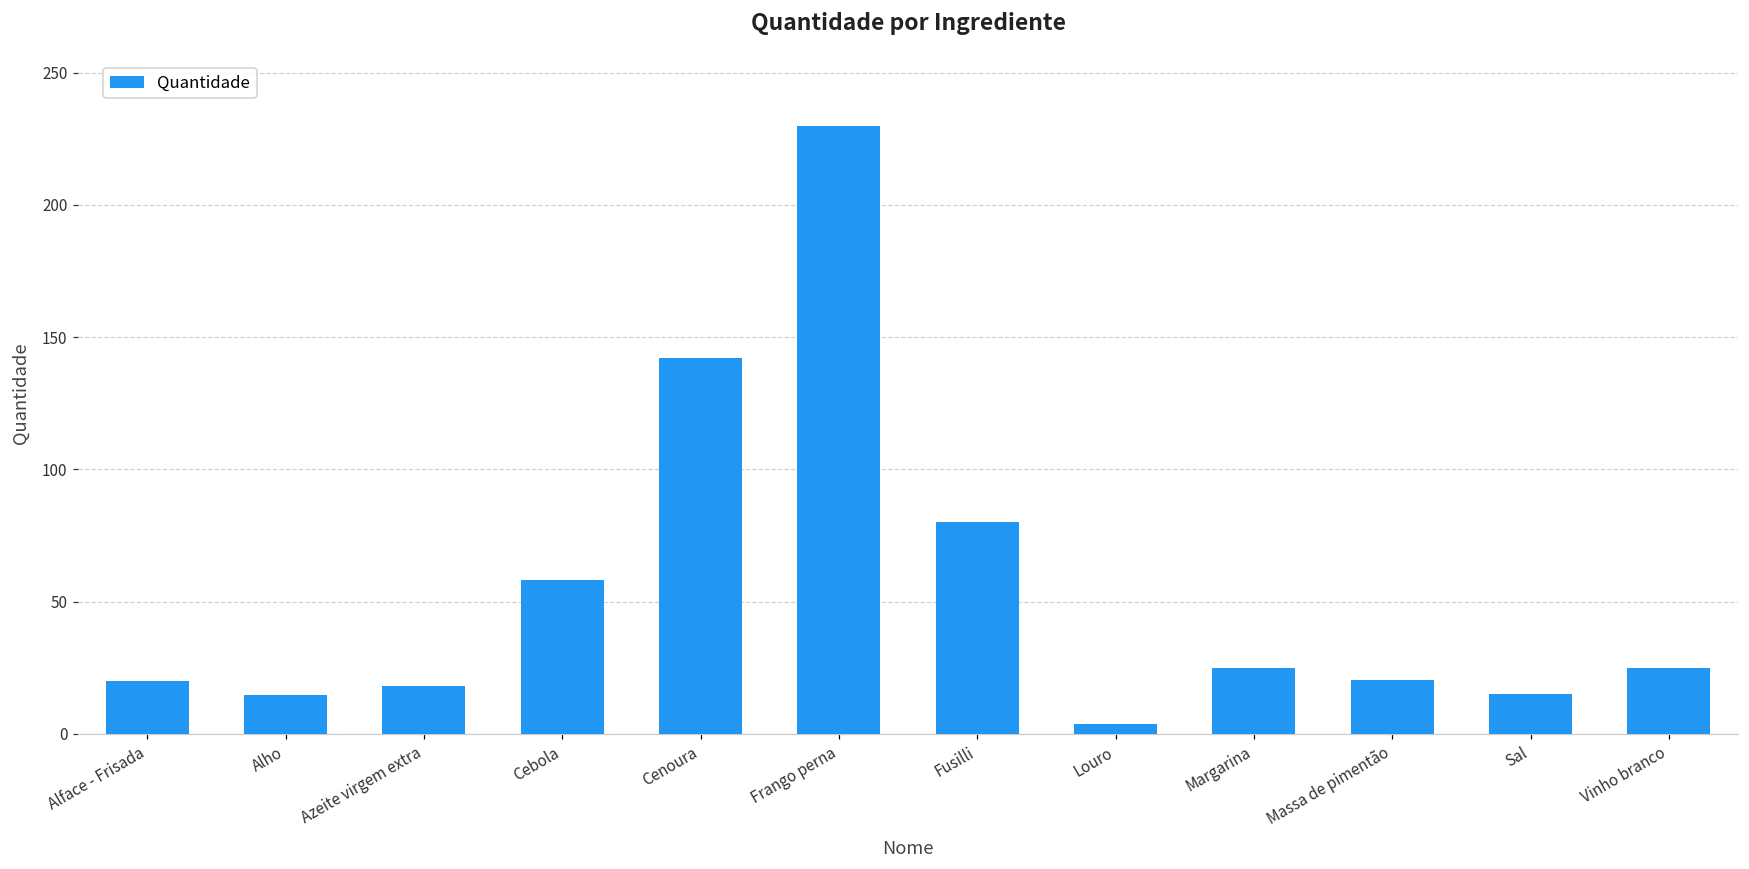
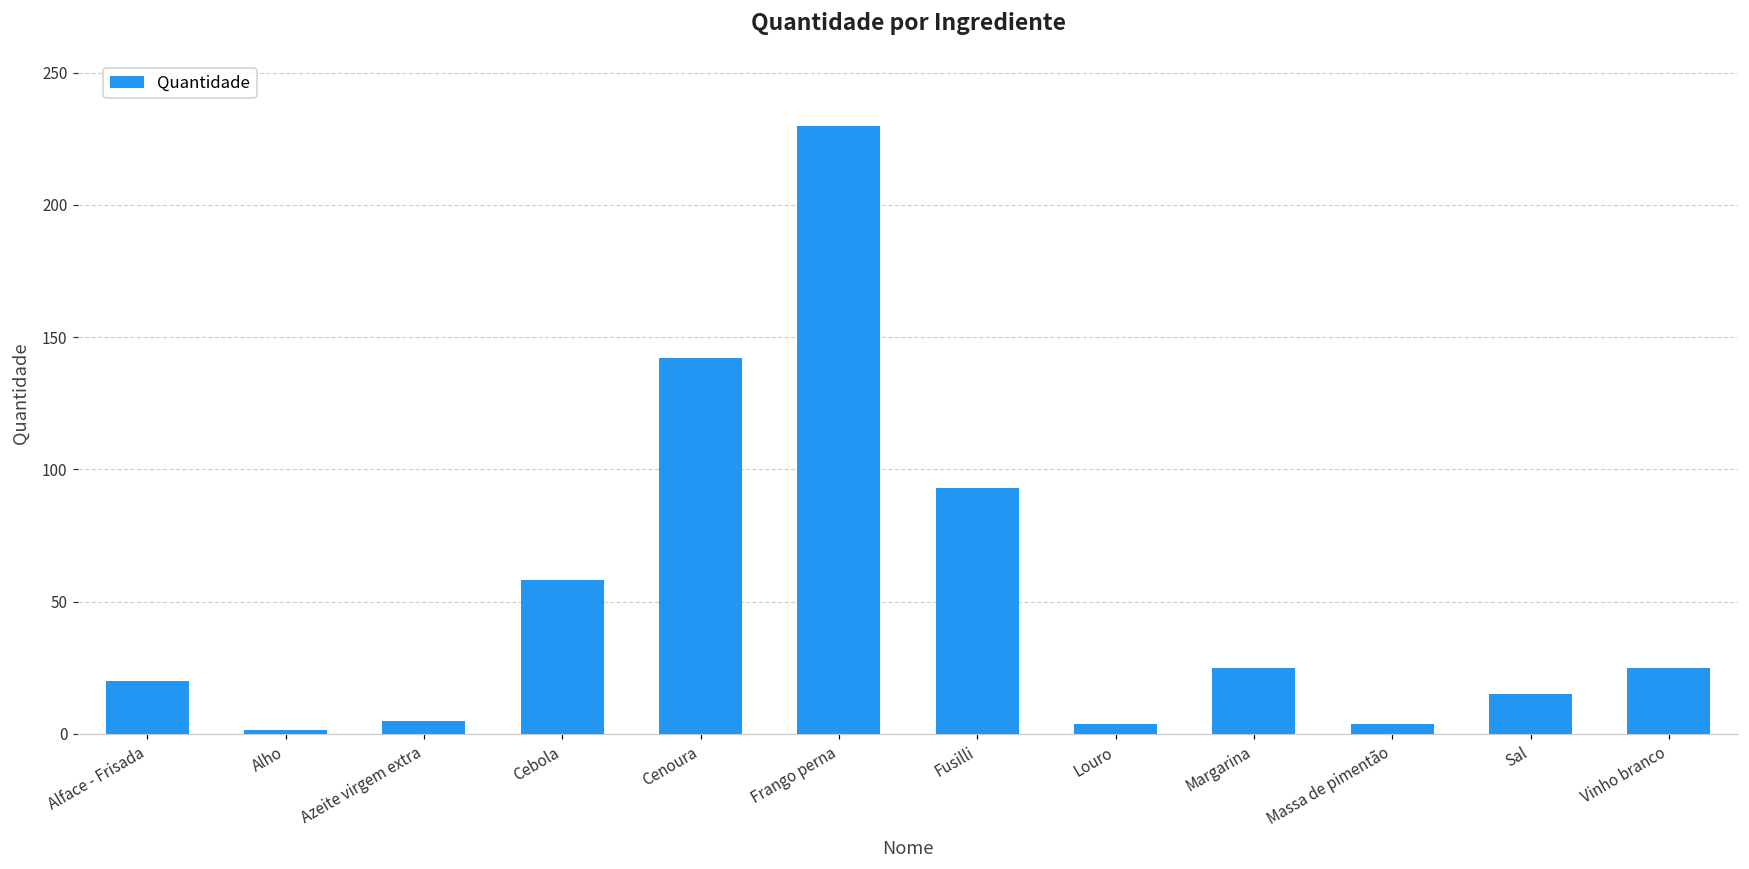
  {
    "Alface - Frisada": 20,
-   "Alho": 15,
-   "Azeite virgem extra": 18,
+   "Alho": 2,
+   "Azeite virgem extra": 5,
    "Cebola": 58,
    "Cenoura": 142,
    "Frango perna": 230,
-   "Fusilli": 80,
+   "Fusilli": 93,
    "Louro": 4,
    "Margarina": 25,
-   "Massa de pimentão": 21,
+   "Massa de pimentão": 4,
    "Sal": 15,
    "Vinho branco": 25
  }
